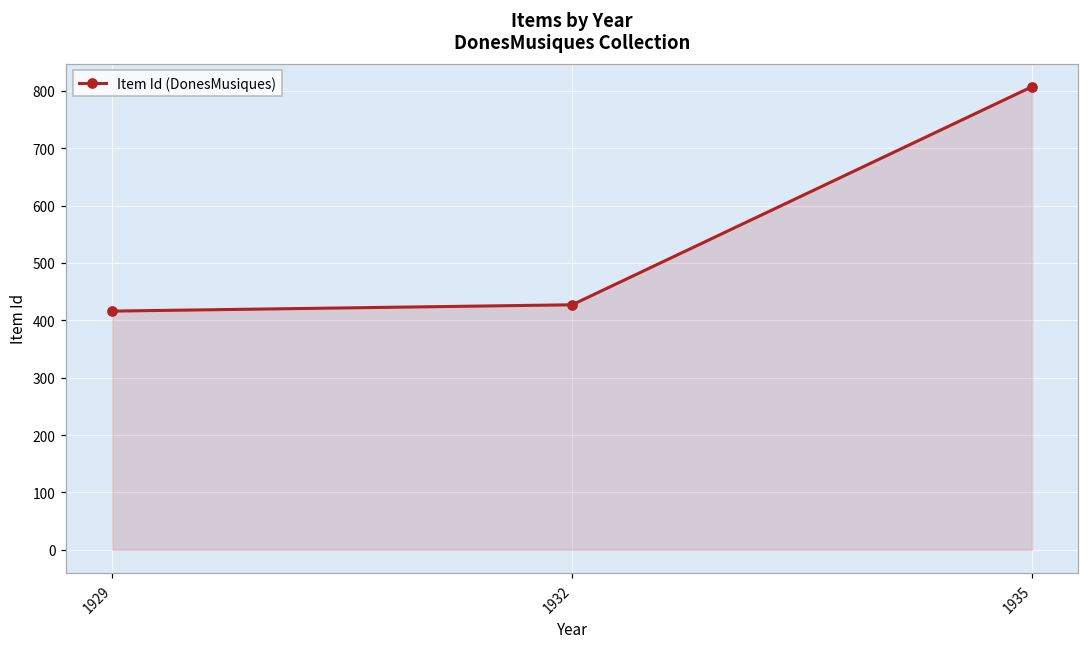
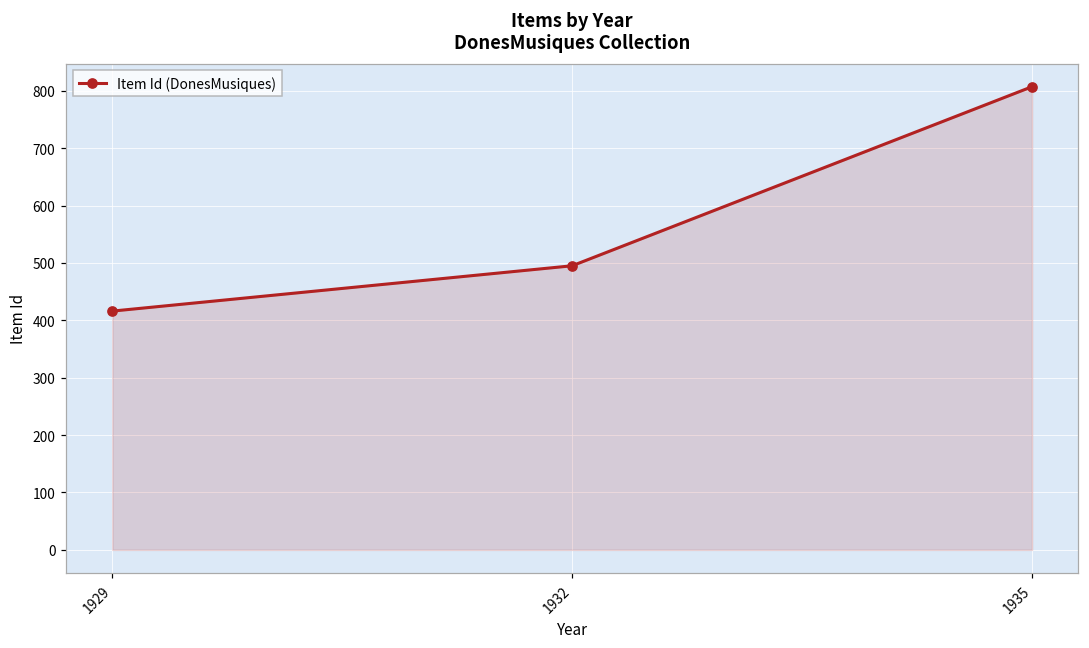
  {
    "1929": 420,
-   "1932": 430,
+   "1932": 500,
    "1935": 810
  }
